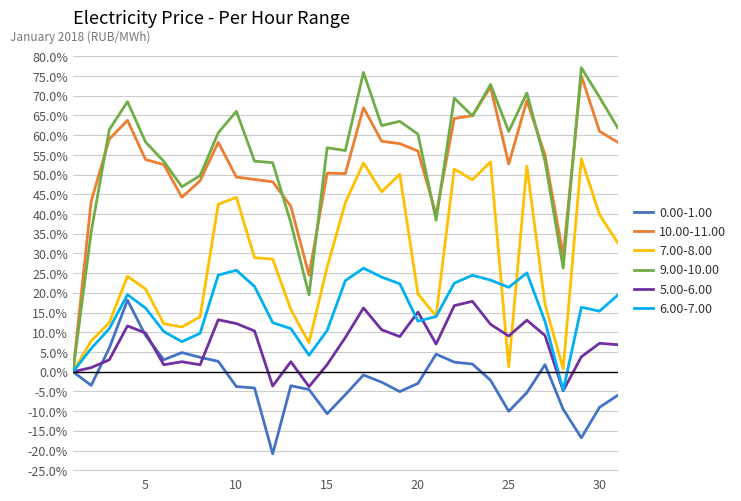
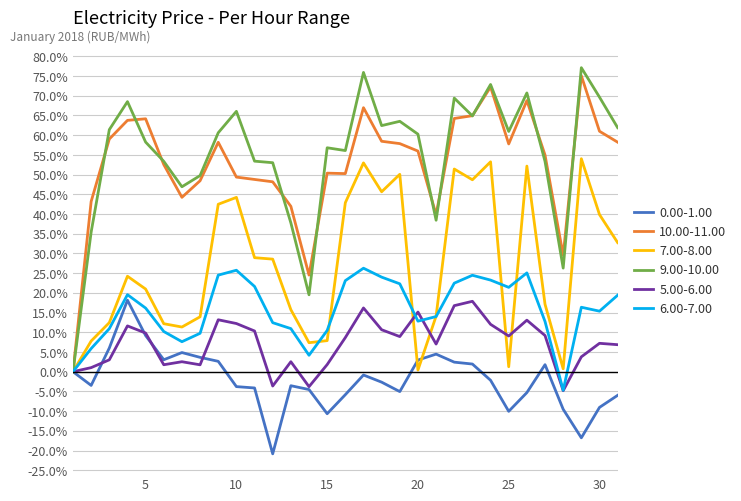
  {
    "0.00-1.00": {
      "5": "9%",
      "10": "-4%",
      "15": "-11%",
-     "20": "-3%",
+     "20": "3%",
      "25": "-10%",
      "30": "-9%"
    },
    "10.00-11.00": {
-     "5": "54%",
+     "5": "64%",
      "10": "49%",
      "15": "50%",
      "20": "56%",
-     "25": "53%",
+     "25": "58%",
      "30": "61%"
    },
    "7.00-8.00": {
      "5": "21%",
      "10": "44%",
-     "15": "27%",
-     "20": "20%",
+     "15": "8%",
+     "20": "0%",
      "25": "1%",
      "30": "40%"
    },
    "9.00-10.00": {
      "5": "58%",
      "10": "66%",
      "15": "57%",
      "20": "60%",
      "25": "61%",
      "30": "70%"
    },
    "5.00-6.00": {
      "5": "10%",
      "10": "12%",
      "15": "2%",
      "20": "15%",
      "25": "9%",
      "30": "7%"
    },
    "6.00-7.00": {
      "5": "16%",
      "10": "26%",
      "15": "10%",
      "20": "13%",
      "25": "21%",
      "30": "15%"
    }
  }
